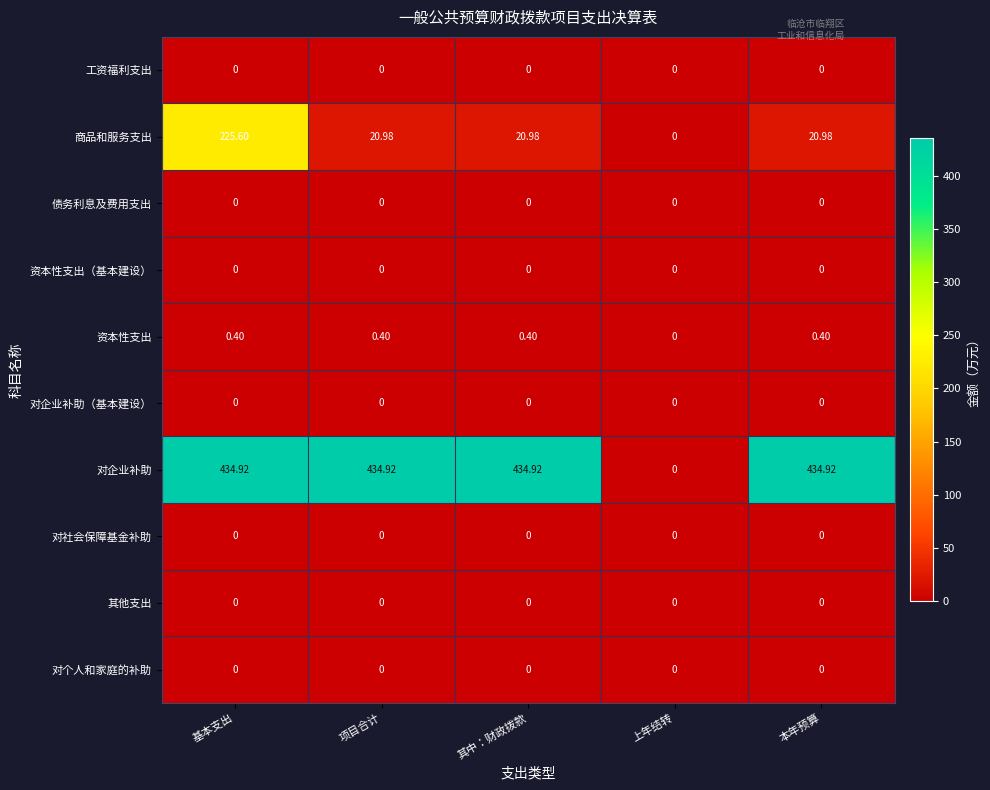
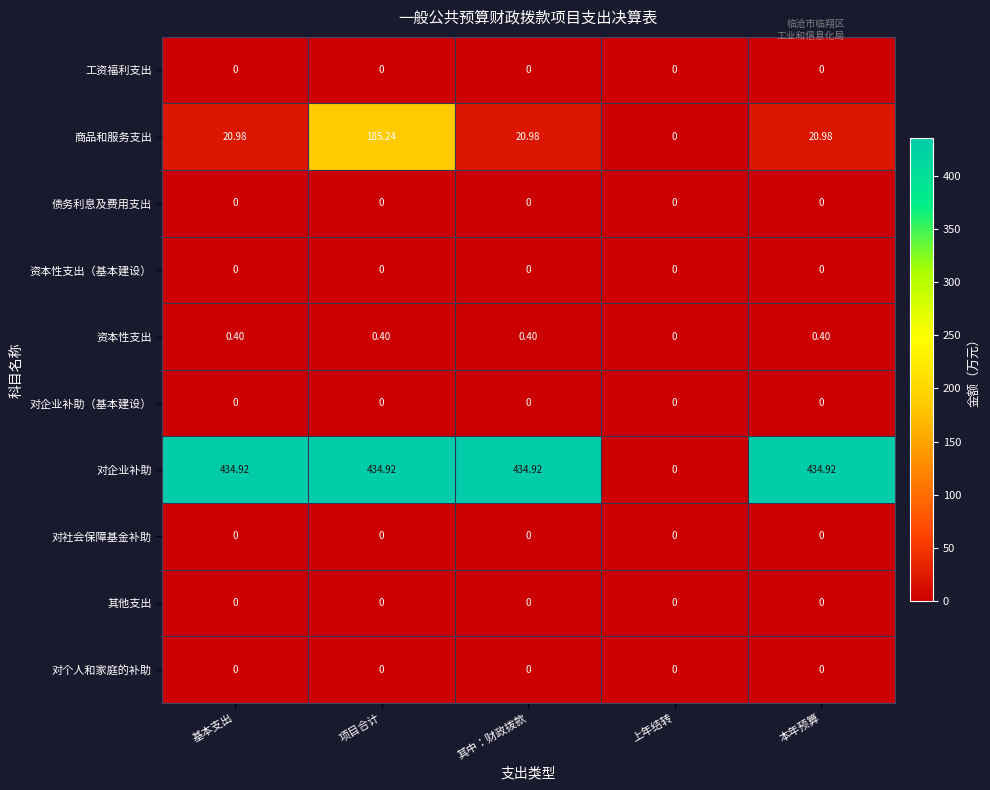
  {
    "工资福利支出": {
      "基本支出": 0,
      "项目合计": 0,
      "其中：财政拨款": 0,
      "上年结转": 0,
      "本年预算": 0
    },
    "商品和服务支出": {
-     "基本支出": 225.60,
-     "项目合计": 20.98,
+     "基本支出": 20.98,
+     "项目合计": 185.24,
      "其中：财政拨款": 20.98,
      "上年结转": 0,
      "本年预算": 20.98
    },
    "债务利息及费用支出": {
      "基本支出": 0,
      "项目合计": 0,
      "其中：财政拨款": 0,
      "上年结转": 0,
      "本年预算": 0
    },
    "资本性支出（基本建设）": {
      "基本支出": 0,
      "项目合计": 0,
      "其中：财政拨款": 0,
      "上年结转": 0,
      "本年预算": 0
    },
    "资本性支出": {
      "基本支出": 0.40,
      "项目合计": 0.40,
      "其中：财政拨款": 0.40,
      "上年结转": 0,
      "本年预算": 0.40
    },
    "对企业补助（基本建设）": {
      "基本支出": 0,
      "项目合计": 0,
      "其中：财政拨款": 0,
      "上年结转": 0,
      "本年预算": 0
    },
    "对企业补助": {
      "基本支出": 434.92,
      "项目合计": 434.92,
      "其中：财政拨款": 434.92,
      "上年结转": 0,
      "本年预算": 434.92
    },
    "对社会保障基金补助": {
      "基本支出": 0,
      "项目合计": 0,
      "其中：财政拨款": 0,
      "上年结转": 0,
      "本年预算": 0
    },
    "其他支出": {
      "基本支出": 0,
      "项目合计": 0,
      "其中：财政拨款": 0,
      "上年结转": 0,
      "本年预算": 0
    },
    "对个人和家庭的补助": {
      "基本支出": 0,
      "项目合计": 0,
      "其中：财政拨款": 0,
      "上年结转": 0,
      "本年预算": 0
    }
  }
